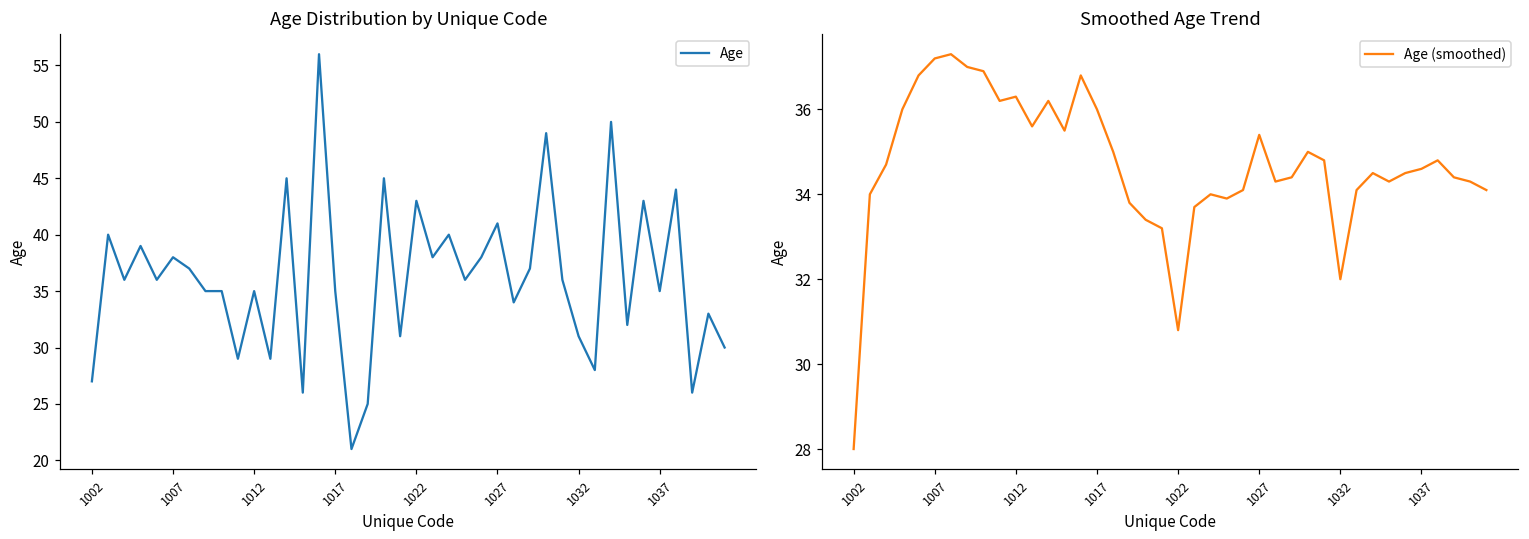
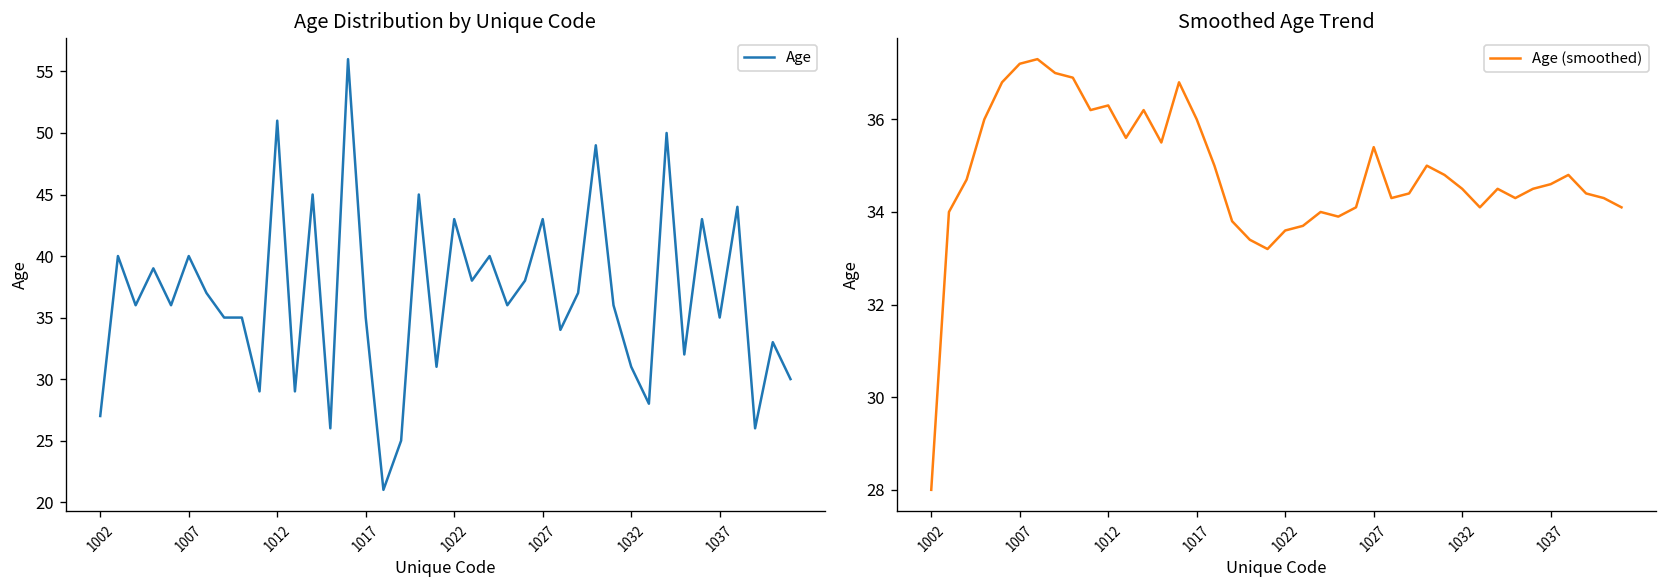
  {
    "Age Distribution by Unique Code": {
      "1002": 27,
-     "1007": 38,
-     "1012": 35,
+     "1007": 40,
+     "1012": 51,
      "1017": 35,
      "1022": 43,
-     "1027": 41,
+     "1027": 43,
      "1032": 31,
      "1037": 35
    },
    "Smoothed Age Trend": {
      "1002": 28.0,
      "1007": 37.2,
      "1012": 36.3,
      "1017": 36.0,
-     "1022": 30.8,
+     "1022": 33.6,
      "1027": 35.4,
-     "1032": 32.0,
+     "1032": 34.5,
      "1037": 34.6
    }
  }
